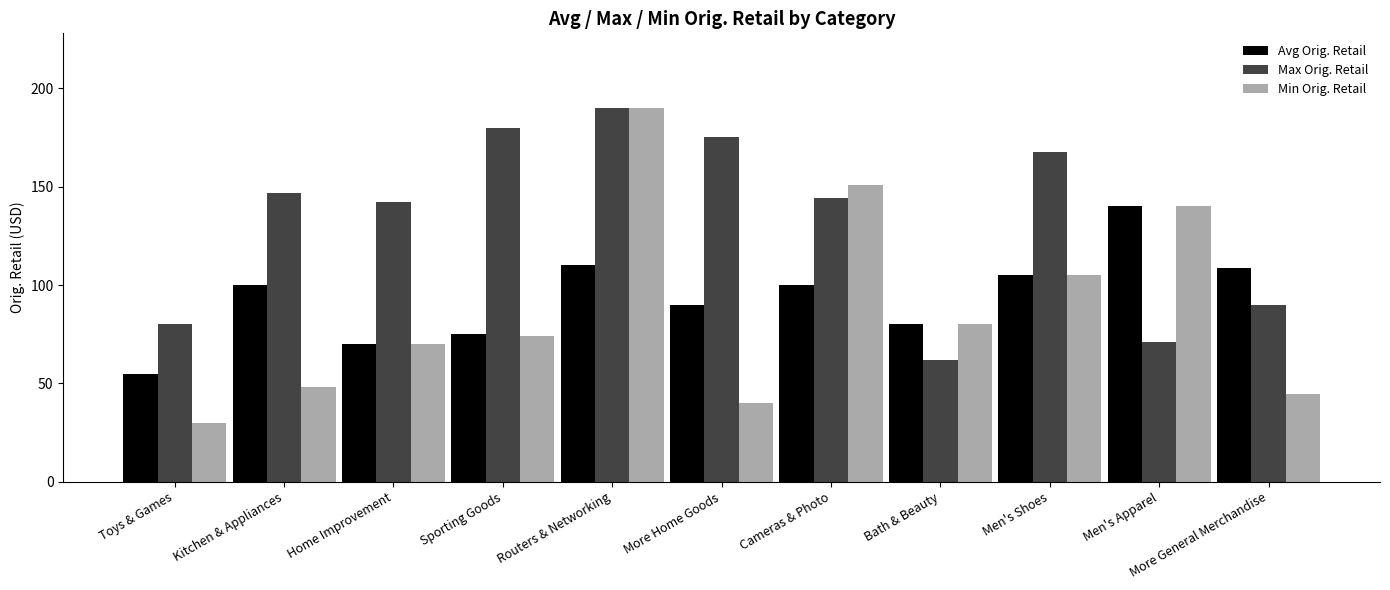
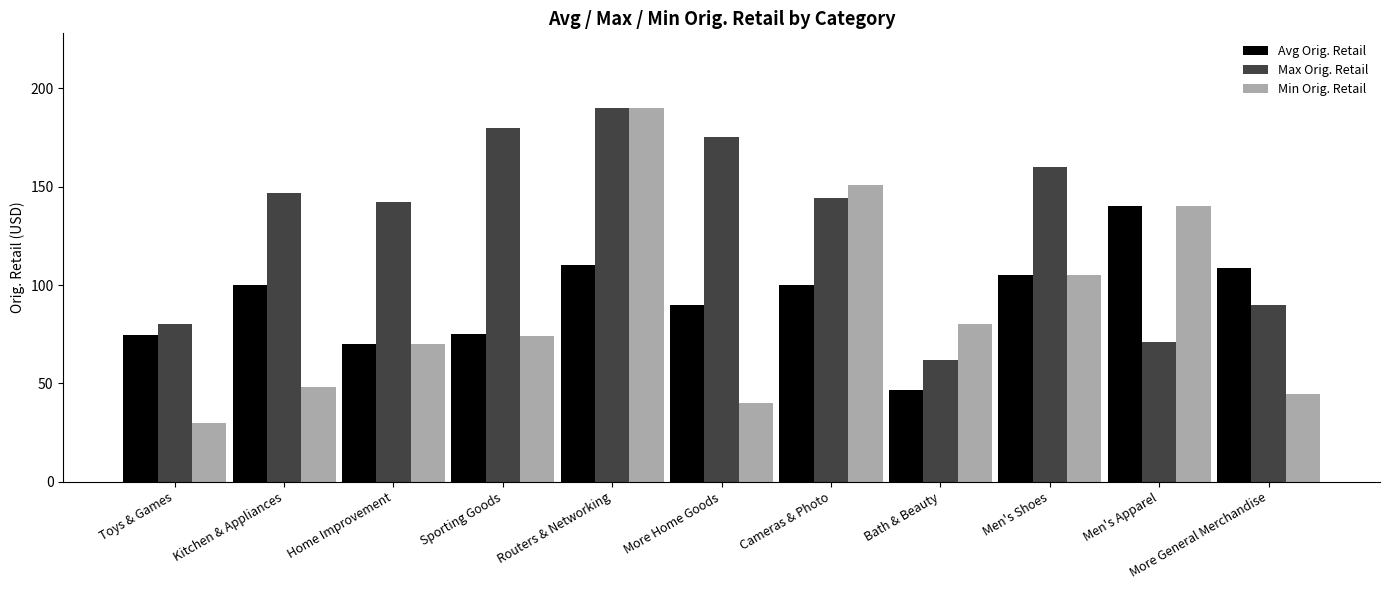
  {
    "Avg Orig. Retail": {
-     "Toys & Games": 55,
+     "Toys & Games": 75,
      "Kitchen & Appliances": 100,
      "Home Improvement": 70,
      "Sporting Goods": 75,
      "Routers & Networking": 110,
      "More Home Goods": 90,
      "Cameras & Photo": 100,
-     "Bath & Beauty": 80,
+     "Bath & Beauty": 47,
      "Men's Shoes": 105,
      "Men's Apparel": 140,
      "More General Merchandise": 108
    },
    "Max Orig. Retail": {
      "Toys & Games": 80,
      "Kitchen & Appliances": 147,
      "Home Improvement": 142,
      "Sporting Goods": 180,
      "Routers & Networking": 190,
      "More Home Goods": 175,
      "Cameras & Photo": 144,
      "Bath & Beauty": 62,
-     "Men's Shoes": 168,
+     "Men's Shoes": 160,
      "Men's Apparel": 71,
      "More General Merchandise": 90
    },
    "Min Orig. Retail": {
      "Toys & Games": 30,
      "Kitchen & Appliances": 48,
      "Home Improvement": 70,
      "Sporting Goods": 74,
      "Routers & Networking": 190,
      "More Home Goods": 40,
      "Cameras & Photo": 151,
      "Bath & Beauty": 80,
      "Men's Shoes": 105,
      "Men's Apparel": 140,
      "More General Merchandise": 45
    }
  }
